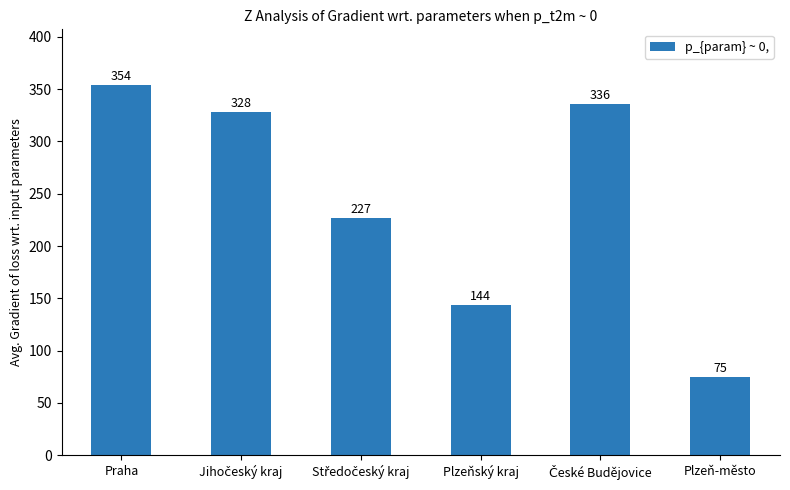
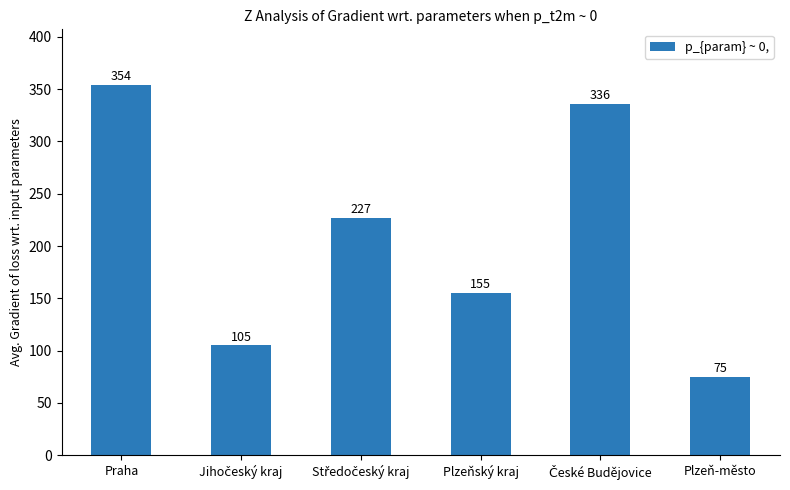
  {
    "Praha": 354,
-   "Jihočeský kraj": 328,
+   "Jihočeský kraj": 105,
    "Středočeský kraj": 227,
-   "Plzeňský kraj": 144,
+   "Plzeňský kraj": 155,
    "České Budějovice": 336,
    "Plzeň-město": 75
  }
